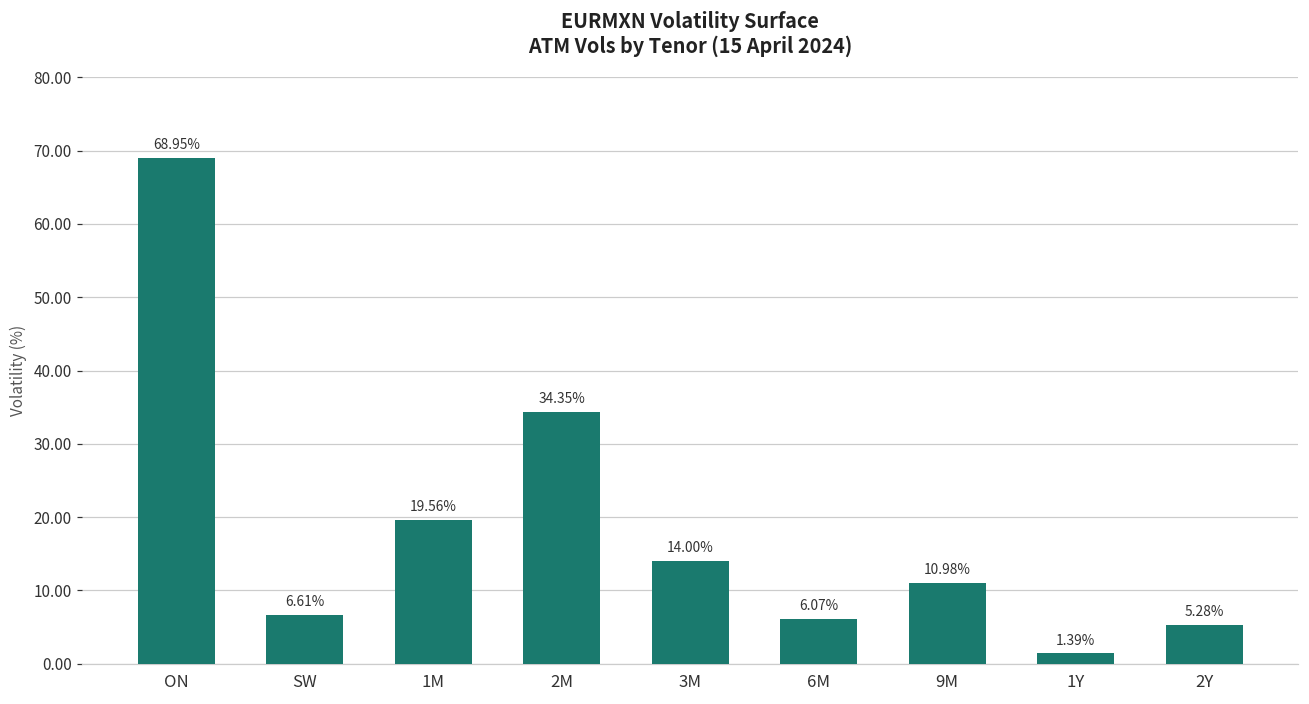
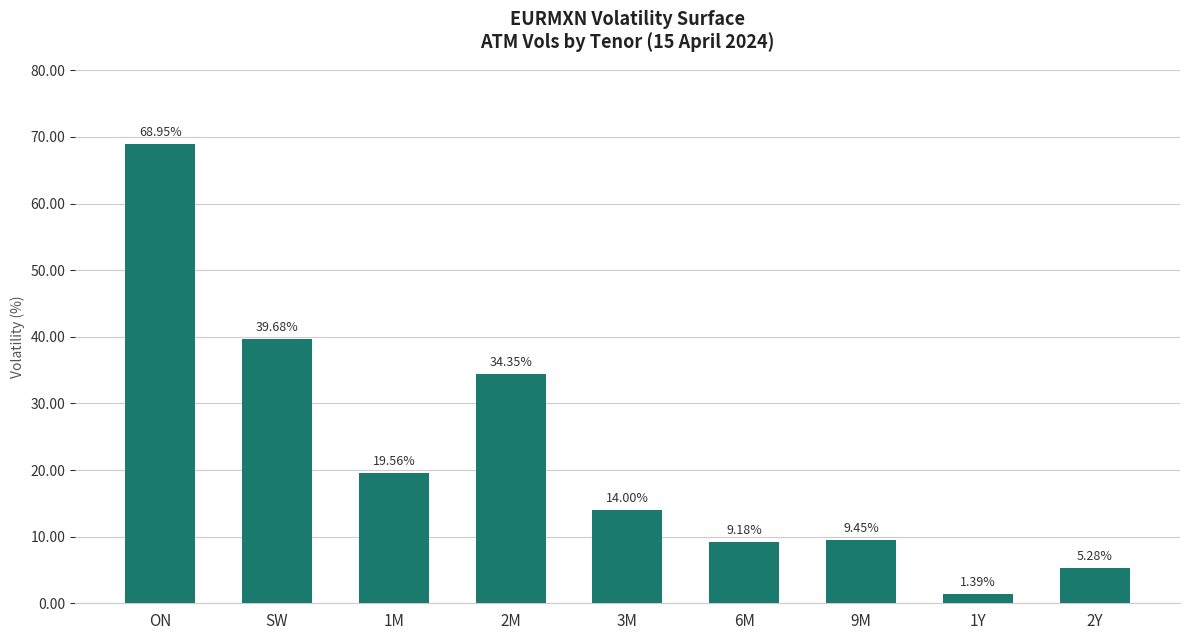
  {
    "ON": "68.95%",
-   "SW": "6.61%",
+   "SW": "39.68%",
    "1M": "19.56%",
    "2M": "34.35%",
    "3M": "14.00%",
-   "6M": "6.07%",
-   "9M": "10.98%",
+   "6M": "9.18%",
+   "9M": "9.45%",
    "1Y": "1.39%",
    "2Y": "5.28%"
  }
